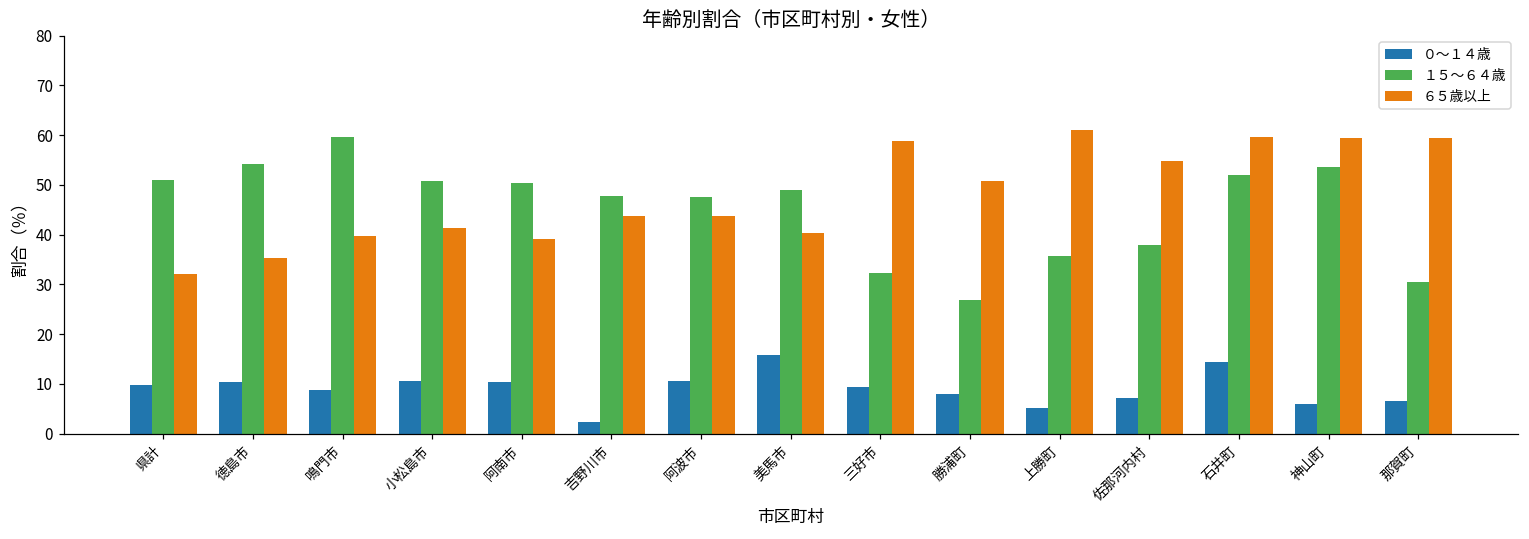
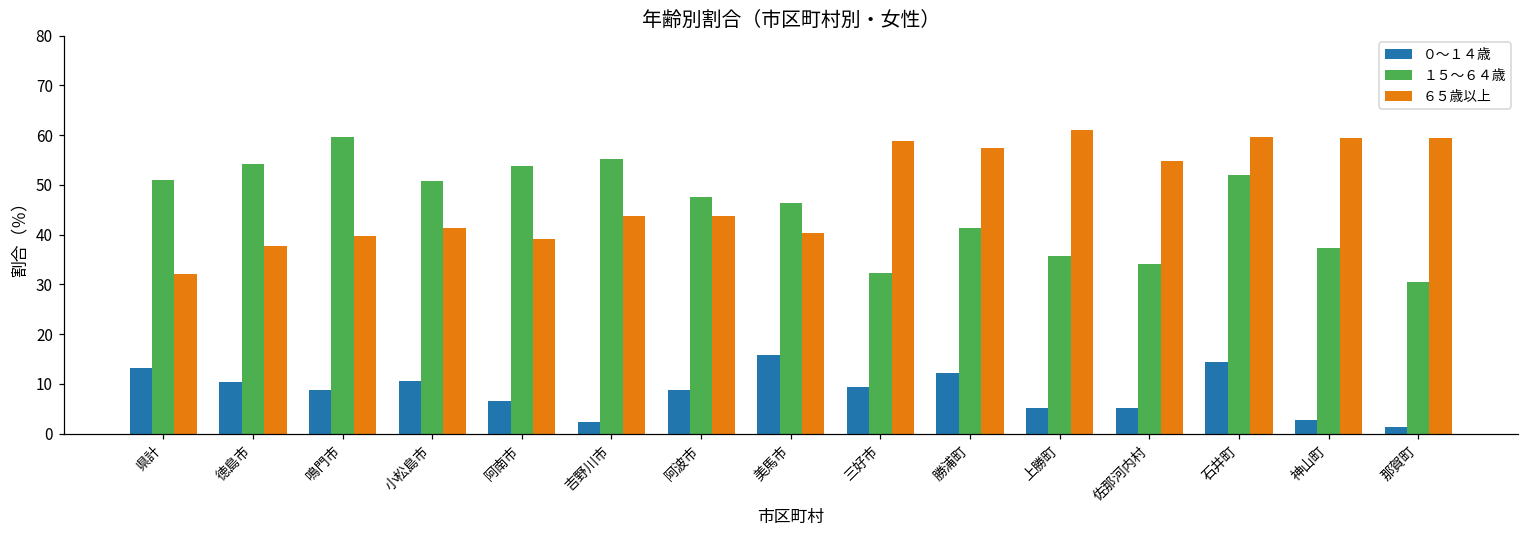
  {
    "０～１４歳": {
-     "県計": 10,
+     "県計": 13,
      "徳島市": 11,
      "鳴門市": 9,
      "小松島市": 11,
-     "阿南市": 10,
+     "阿南市": 7,
      "吉野川市": 2,
-     "阿波市": 11,
+     "阿波市": 9,
      "美馬市": 16,
      "三好市": 9,
-     "勝浦町": 8,
+     "勝浦町": 12,
      "上勝町": 5,
-     "佐那河内村": 7,
+     "佐那河内村": 5,
      "石井町": 15,
-     "神山町": 6,
-     "那賀町": 7
+     "神山町": 3,
+     "那賀町": 1
    },
    "１５～６４歳": {
      "県計": 51,
      "徳島市": 54,
      "鳴門市": 60,
      "小松島市": 51,
-     "阿南市": 50,
-     "吉野川市": 48,
+     "阿南市": 54,
+     "吉野川市": 55,
      "阿波市": 48,
-     "美馬市": 49,
+     "美馬市": 46,
      "三好市": 32,
-     "勝浦町": 27,
+     "勝浦町": 41,
      "上勝町": 36,
-     "佐那河内村": 38,
+     "佐那河内村": 34,
      "石井町": 52,
-     "神山町": 54,
+     "神山町": 37,
      "那賀町": 30
    },
    "６５歳以上": {
      "県計": 32,
-     "徳島市": 35,
+     "徳島市": 38,
      "鳴門市": 40,
      "小松島市": 41,
      "阿南市": 39,
      "吉野川市": 44,
      "阿波市": 44,
      "美馬市": 40,
      "三好市": 59,
-     "勝浦町": 51,
+     "勝浦町": 58,
      "上勝町": 61,
      "佐那河内村": 55,
      "石井町": 60,
      "神山町": 59,
      "那賀町": 59
    }
  }
